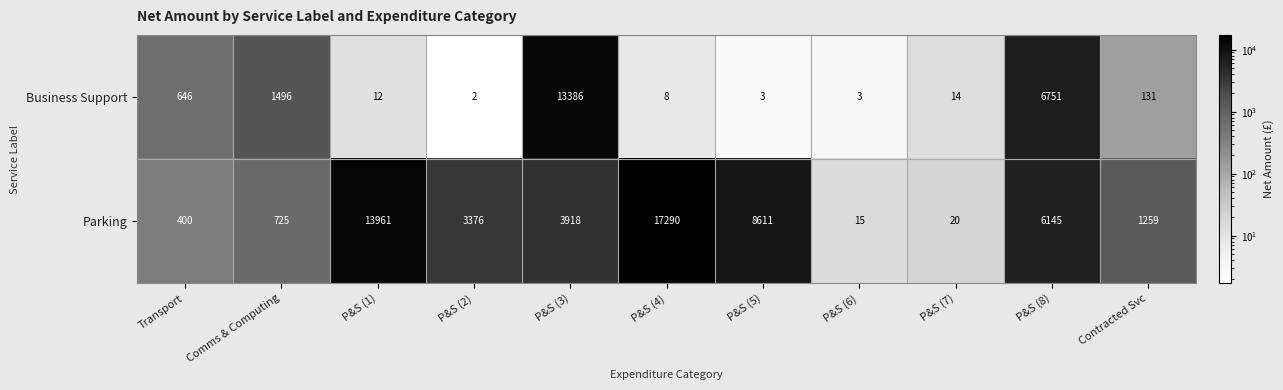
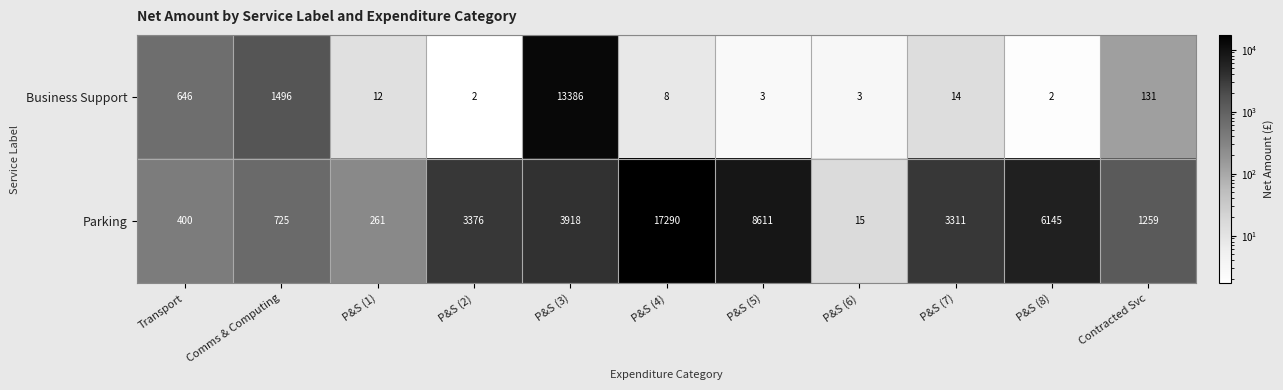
  {
    "Business Support": {
      "Transport": 646,
      "Comms & Computing": 1496,
      "P&S (1)": 12,
      "P&S (2)": 2,
      "P&S (3)": 13386,
      "P&S (4)": 8,
      "P&S (5)": 3,
      "P&S (6)": 3,
      "P&S (7)": 14,
-     "P&S (8)": 6751,
+     "P&S (8)": 2,
      "Contracted Svc": 131
    },
    "Parking": {
      "Transport": 400,
      "Comms & Computing": 725,
-     "P&S (1)": 13961,
+     "P&S (1)": 261,
      "P&S (2)": 3376,
      "P&S (3)": 3918,
      "P&S (4)": 17290,
      "P&S (5)": 8611,
      "P&S (6)": 15,
-     "P&S (7)": 20,
+     "P&S (7)": 3311,
      "P&S (8)": 6145,
      "Contracted Svc": 1259
    }
  }
